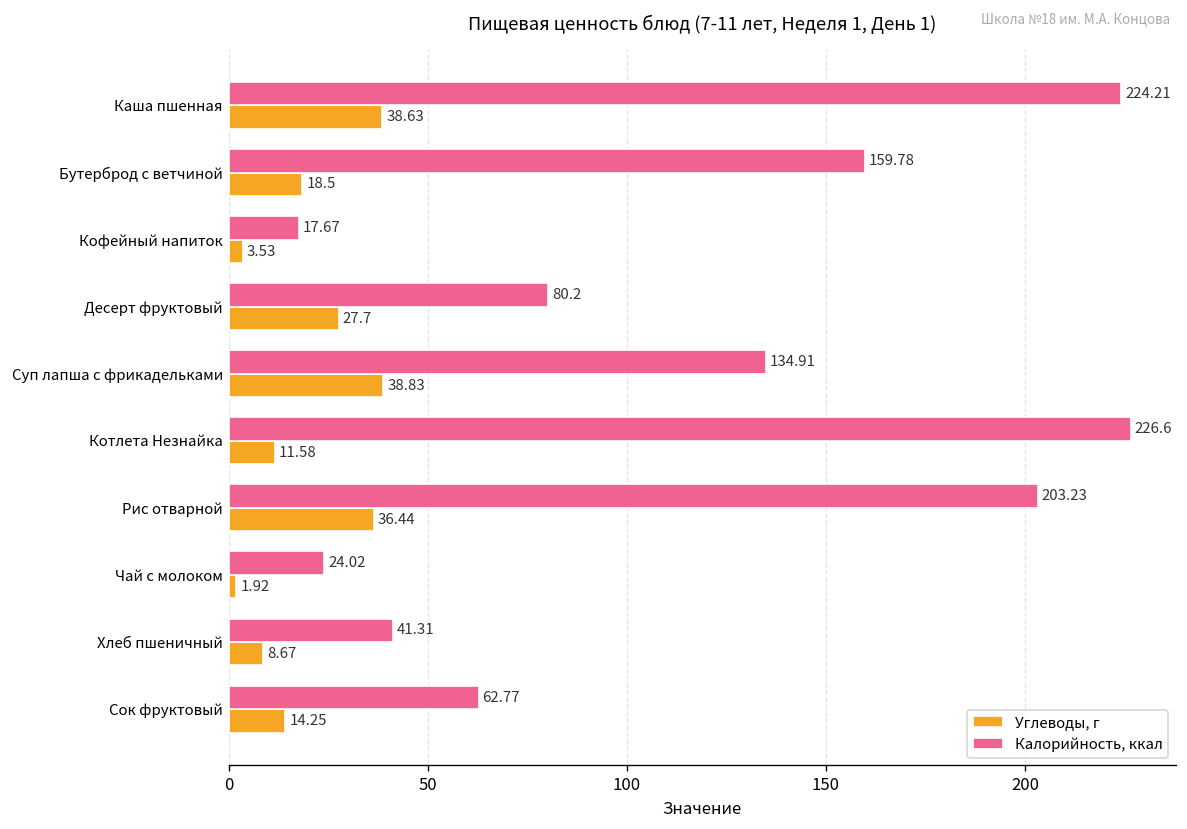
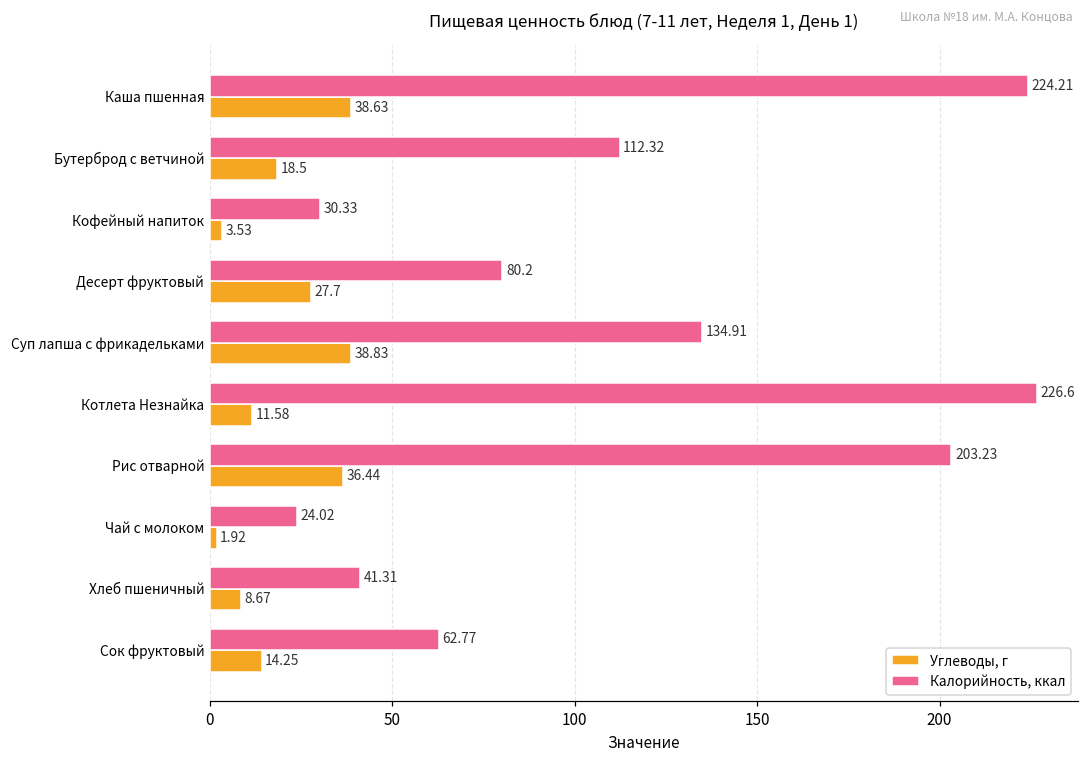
  {
    "Углеводы, г": {
      "Каша пшенная": 38.63,
      "Бутерброд с ветчиной": 18.5,
      "Кофейный напиток": 3.53,
      "Десерт фруктовый": 27.7,
      "Суп лапша с фрикадельками": 38.83,
      "Котлета Незнайка": 11.58,
      "Рис отварной": 36.44,
      "Чай с молоком": 1.92,
      "Хлеб пшеничный": 8.67,
      "Сок фруктовый": 14.25
    },
    "Калорийность, ккал": {
      "Каша пшенная": 224.21,
-     "Бутерброд с ветчиной": 159.78,
-     "Кофейный напиток": 17.67,
+     "Бутерброд с ветчиной": 112.32,
+     "Кофейный напиток": 30.33,
      "Десерт фруктовый": 80.2,
      "Суп лапша с фрикадельками": 134.91,
      "Котлета Незнайка": 226.6,
      "Рис отварной": 203.23,
      "Чай с молоком": 24.02,
      "Хлеб пшеничный": 41.31,
      "Сок фруктовый": 62.77
    }
  }
